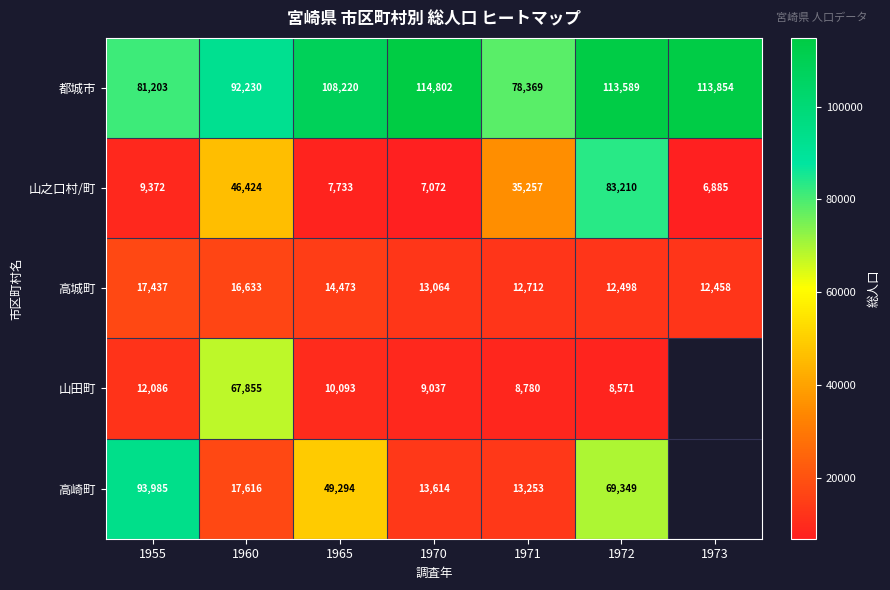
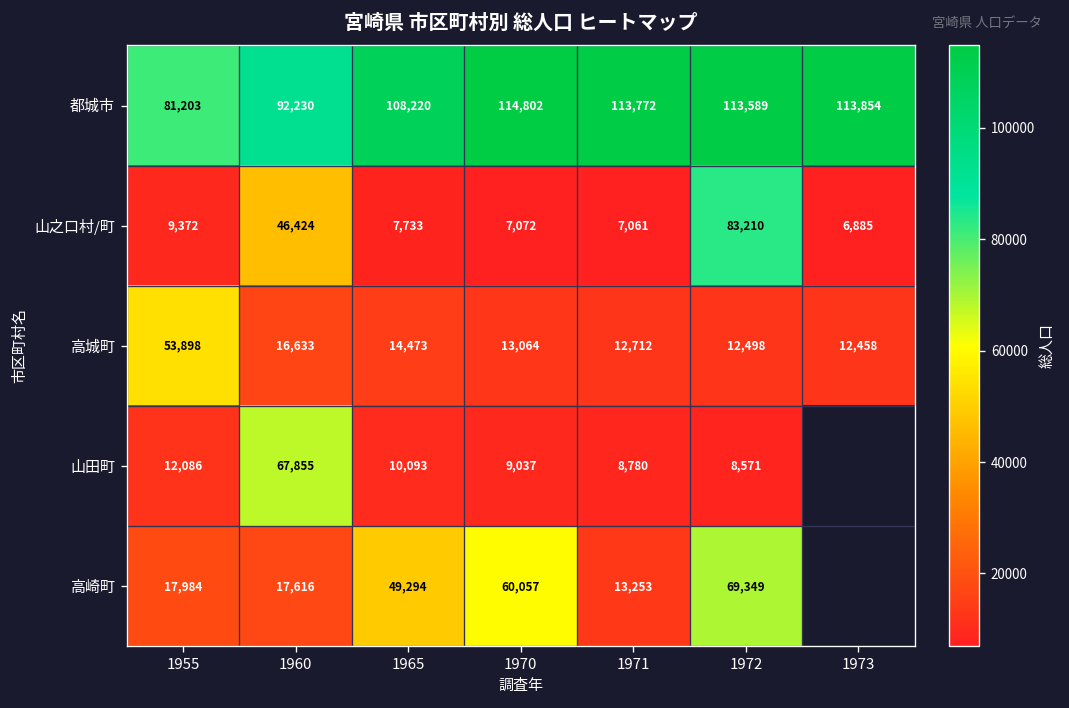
  {
    "都城市": {
      "1955": "81,203",
      "1960": "92,230",
      "1965": "108,220",
      "1970": "114,802",
-     "1971": "78,369",
+     "1971": "113,772",
      "1972": "113,589",
      "1973": "113,854"
    },
    "山之口村/町": {
      "1955": "9,372",
      "1960": "46,424",
      "1965": "7,733",
      "1970": "7,072",
-     "1971": "35,257",
+     "1971": "7,061",
      "1972": "83,210",
      "1973": "6,885"
    },
    "高城町": {
-     "1955": "17,437",
+     "1955": "53,898",
      "1960": "16,633",
      "1965": "14,473",
      "1970": "13,064",
      "1971": "12,712",
      "1972": "12,498",
      "1973": "12,458"
    },
    "山田町": {
      "1955": "12,086",
      "1960": "67,855",
      "1965": "10,093",
      "1970": "9,037",
      "1971": "8,780",
      "1972": "8,571"
    },
    "高崎町": {
-     "1955": "93,985",
+     "1955": "17,984",
      "1960": "17,616",
      "1965": "49,294",
-     "1970": "13,614",
+     "1970": "60,057",
      "1971": "13,253",
      "1972": "69,349"
    }
  }
